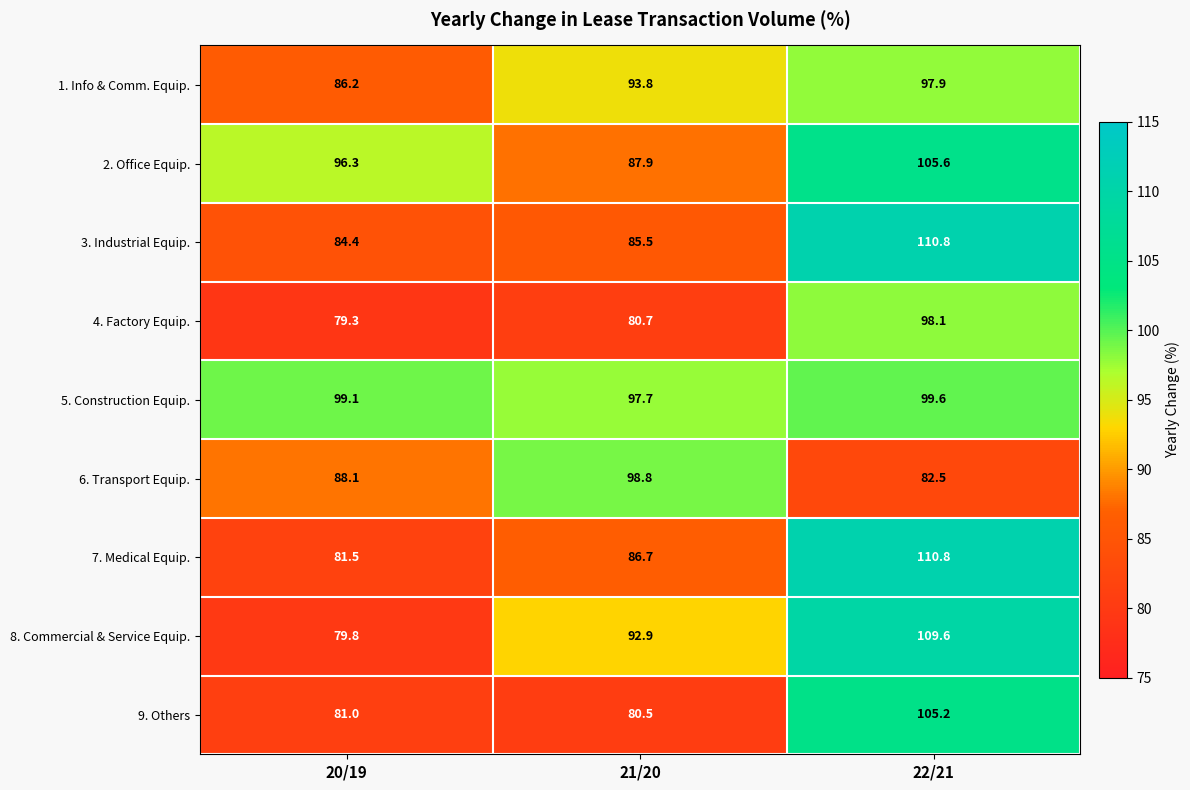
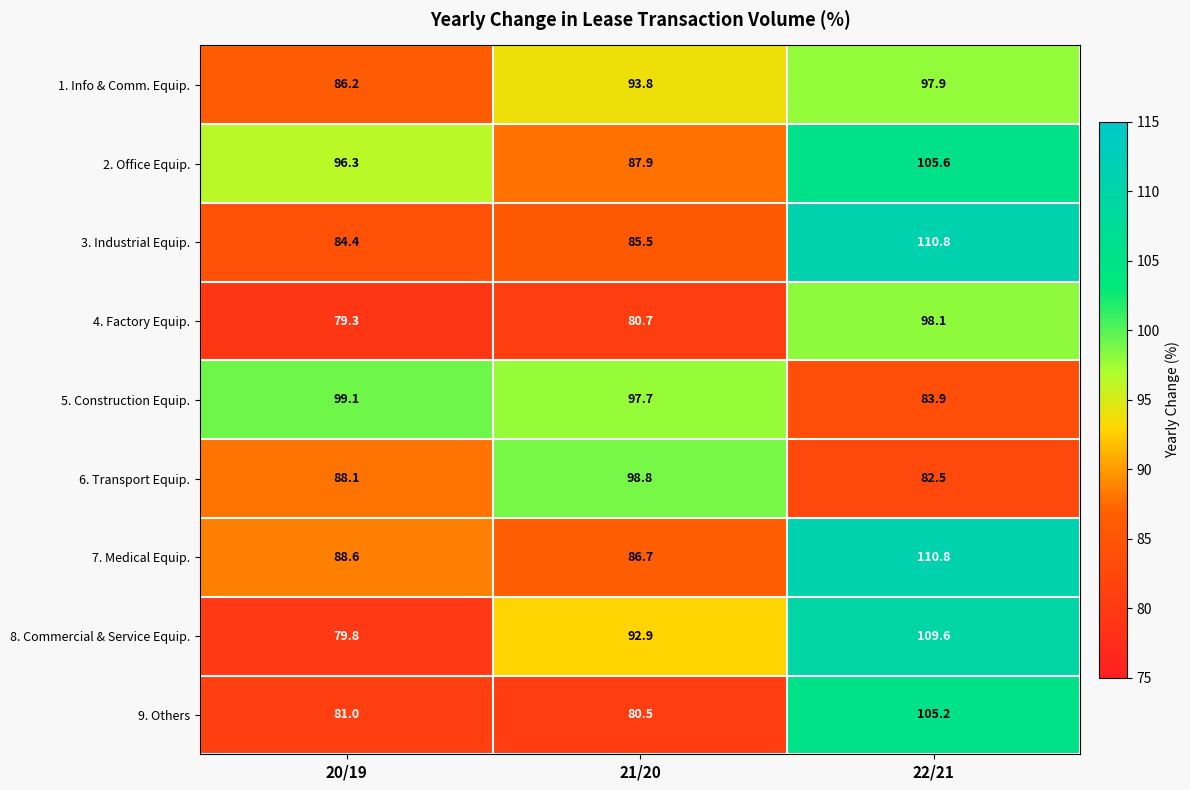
  {
    "1. Info & Comm. Equip.": {
      "20/19": 86.2,
      "21/20": 93.8,
      "22/21": 97.9
    },
    "2. Office Equip.": {
      "20/19": 96.3,
      "21/20": 87.9,
      "22/21": 105.6
    },
    "3. Industrial Equip.": {
      "20/19": 84.4,
      "21/20": 85.5,
      "22/21": 110.8
    },
    "4. Factory Equip.": {
      "20/19": 79.3,
      "21/20": 80.7,
      "22/21": 98.1
    },
    "5. Construction Equip.": {
      "20/19": 99.1,
      "21/20": 97.7,
-     "22/21": 99.6
+     "22/21": 83.9
    },
    "6. Transport Equip.": {
      "20/19": 88.1,
      "21/20": 98.8,
      "22/21": 82.5
    },
    "7. Medical Equip.": {
-     "20/19": 81.5,
+     "20/19": 88.6,
      "21/20": 86.7,
      "22/21": 110.8
    },
    "8. Commercial & Service Equip.": {
      "20/19": 79.8,
      "21/20": 92.9,
      "22/21": 109.6
    },
    "9. Others": {
      "20/19": 81.0,
      "21/20": 80.5,
      "22/21": 105.2
    }
  }
